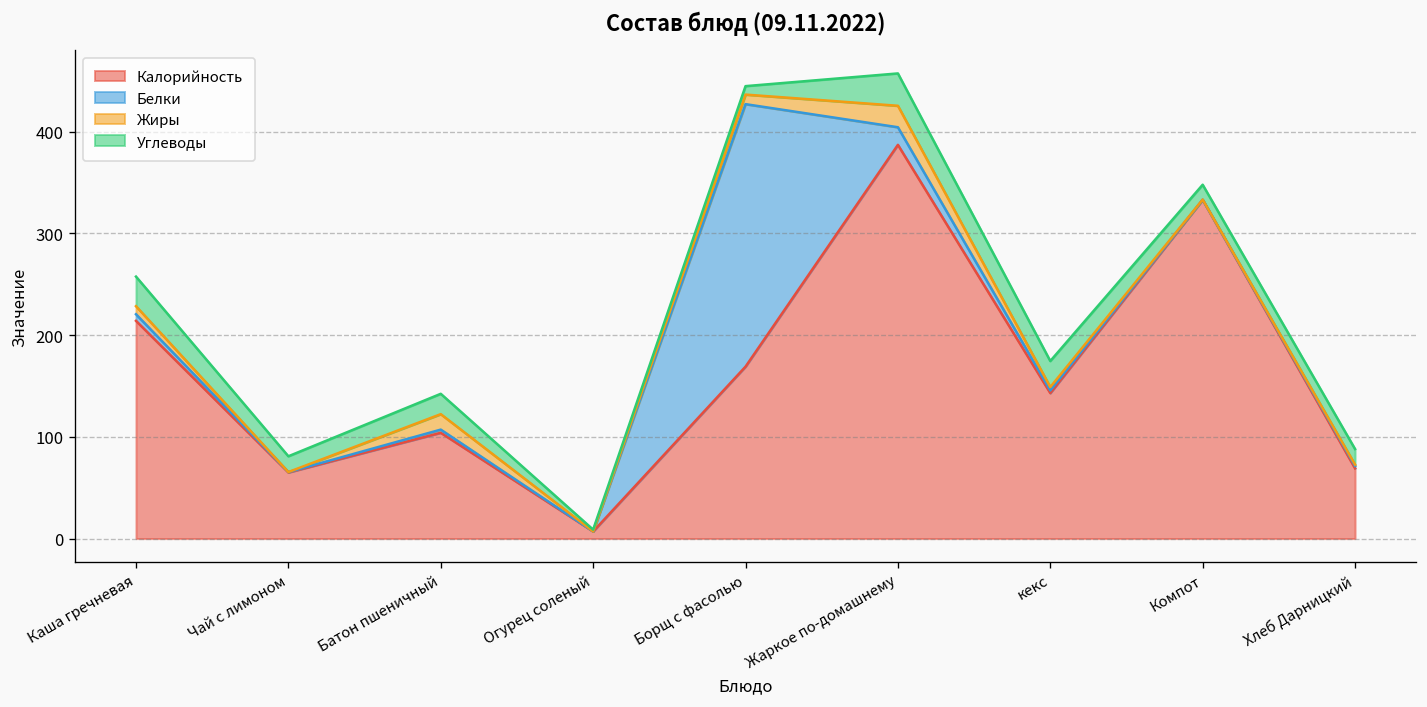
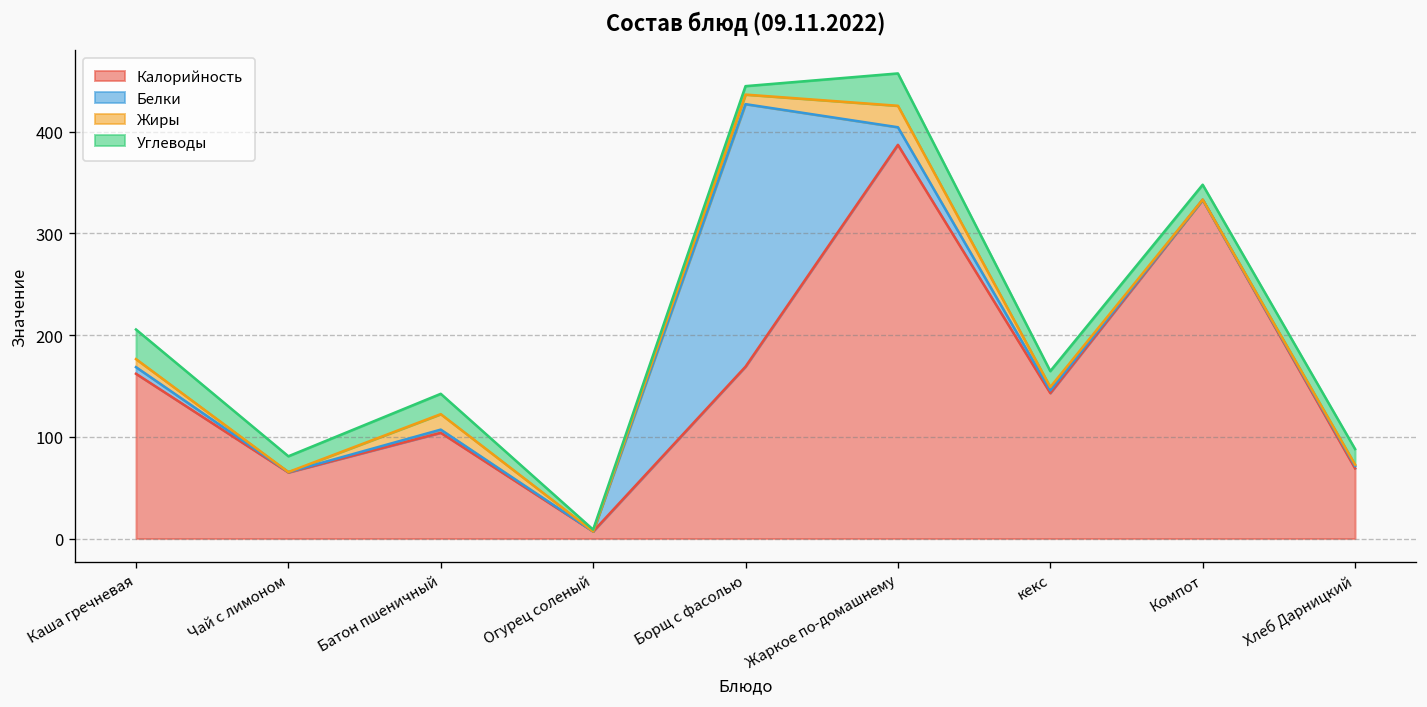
  {
    "Калорийность": {
-     "Каша гречневая": 210,
+     "Каша гречневая": 160,
      "Батон пшеничный": 100,
      "Борщ с фасолью": 170,
      "Жаркое по-домашнему": 390
    },
    "Белки": {
      "Каша гречневая": 10,
      "Батон пшеничный": 0,
      "Борщ с фасолью": 260,
      "Жаркое по-домашнему": 20
    },
    "Жиры": {
      "Каша гречневая": 10,
      "Батон пшеничный": 20,
      "Борщ с фасолью": 10,
      "Жаркое по-домашнему": 20,
      "кекс": 0
    },
    "Углеводы": {
      "Каша гречневая": 30,
      "Чай с лимоном": 20,
      "Батон пшеничный": 20,
      "Борщ с фасолью": 10,
      "Жаркое по-домашнему": 30,
-     "кекс": 30,
+     "кекс": 20,
      "Компот": 10,
      "Хлеб Дарницкий": 20
    }
  }
